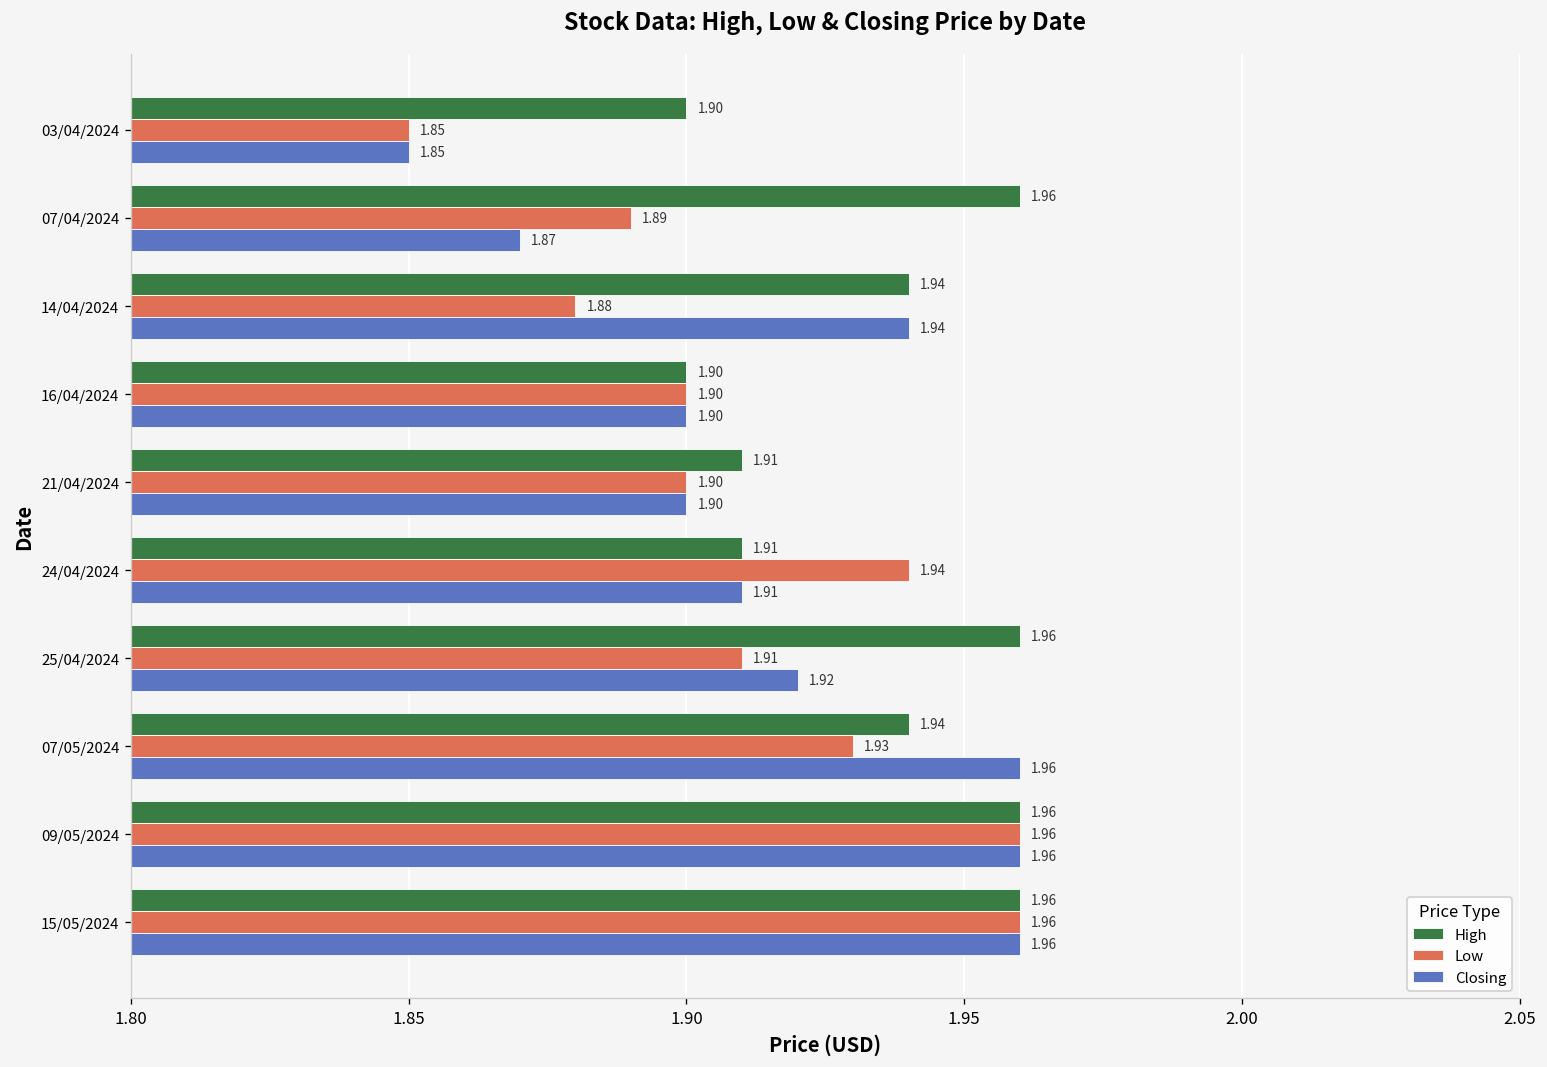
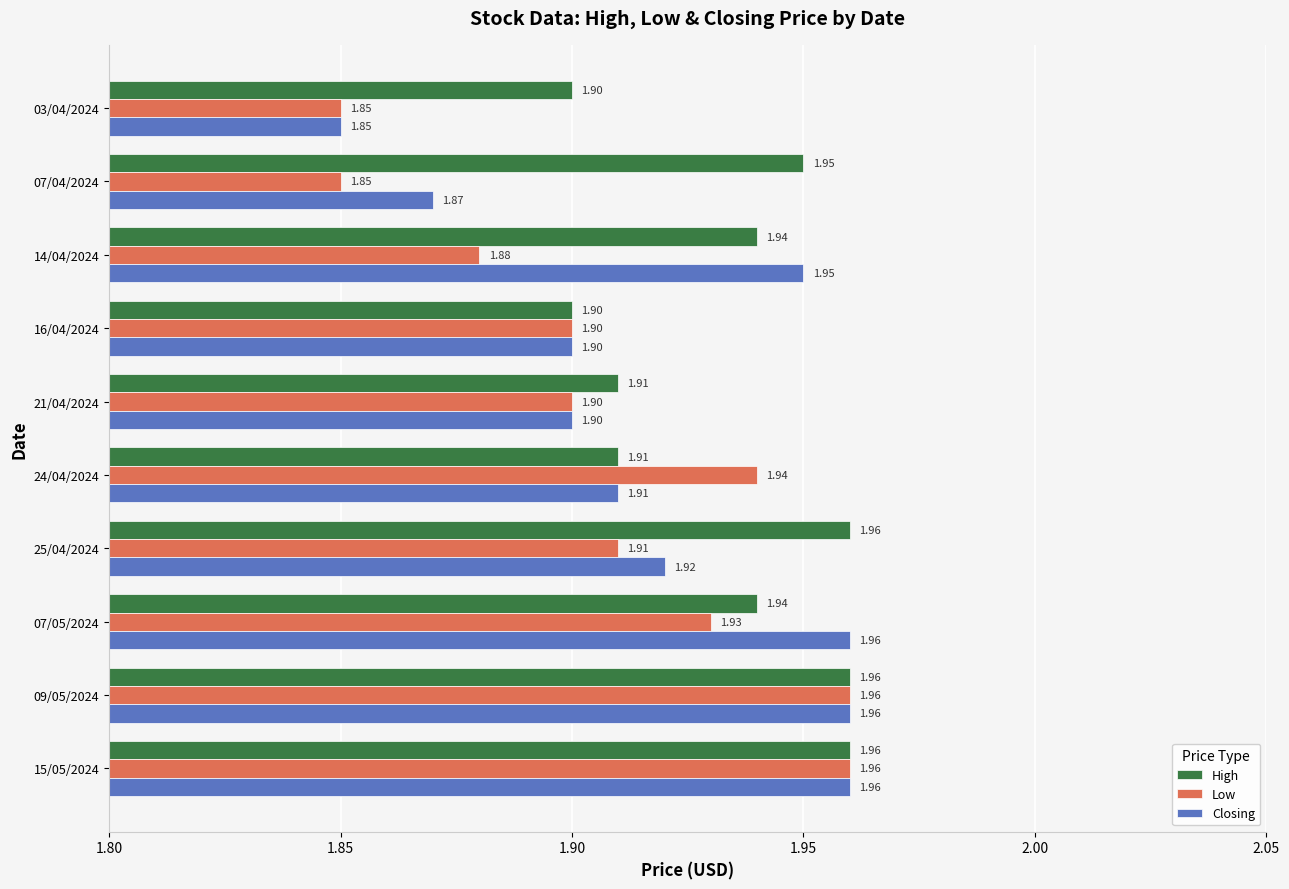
  {
    "High": {
      "03/04/2024": 1.90,
-     "07/04/2024": 1.96,
+     "07/04/2024": 1.95,
      "14/04/2024": 1.94,
      "16/04/2024": 1.90,
      "21/04/2024": 1.91,
      "24/04/2024": 1.91,
      "25/04/2024": 1.96,
      "07/05/2024": 1.94,
      "09/05/2024": 1.96,
      "15/05/2024": 1.96
    },
    "Low": {
      "03/04/2024": 1.85,
-     "07/04/2024": 1.89,
+     "07/04/2024": 1.85,
      "14/04/2024": 1.88,
      "16/04/2024": 1.90,
      "21/04/2024": 1.90,
      "24/04/2024": 1.94,
      "25/04/2024": 1.91,
      "07/05/2024": 1.93,
      "09/05/2024": 1.96,
      "15/05/2024": 1.96
    },
    "Closing": {
      "03/04/2024": 1.85,
      "07/04/2024": 1.87,
-     "14/04/2024": 1.94,
+     "14/04/2024": 1.95,
      "16/04/2024": 1.90,
      "21/04/2024": 1.90,
      "24/04/2024": 1.91,
      "25/04/2024": 1.92,
      "07/05/2024": 1.96,
      "09/05/2024": 1.96,
      "15/05/2024": 1.96
    }
  }
